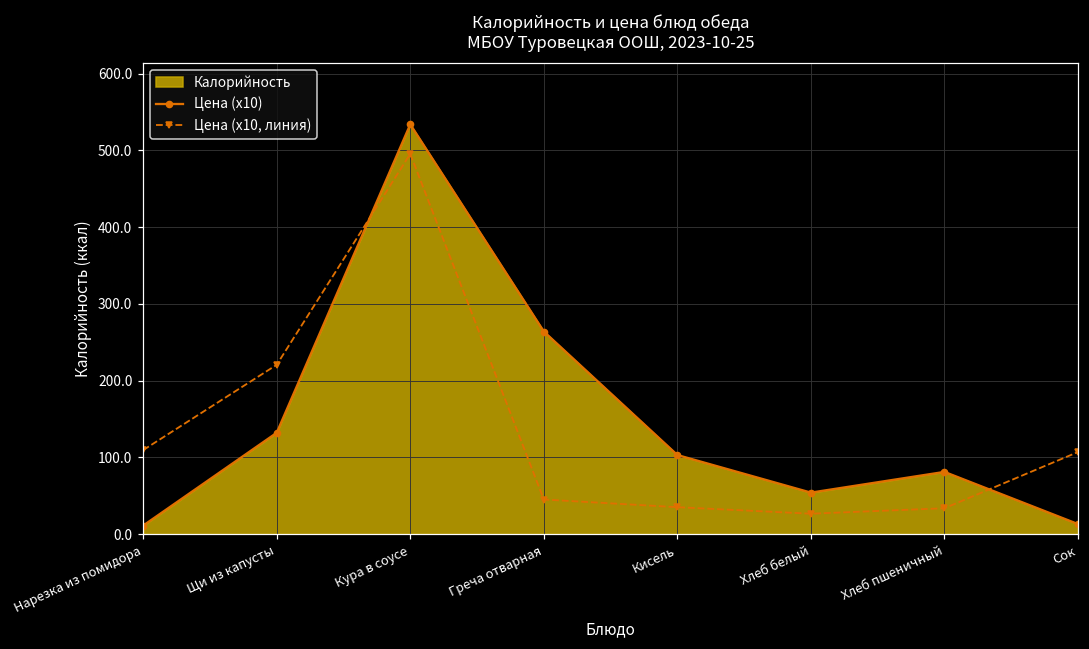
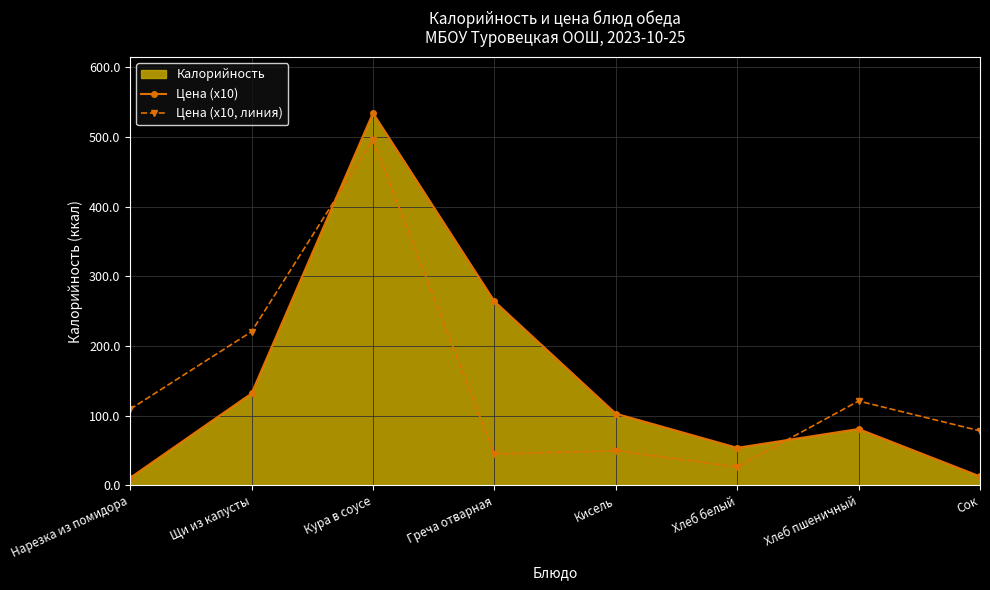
  {
    "Калорийность": {
      "Нарезка из помидора": 10,
      "Щи из капусты": 130,
      "Кура в соусе": 530,
      "Греча отварная": 260,
      "Кисель": 100,
      "Хлеб белый": 50,
      "Хлеб пшеничный": 80,
      "Сок": 10
    },
    "Цена (x10, линия)": {
      "Нарезка из помидора": 110,
      "Щи из капусты": 220,
      "Кура в соусе": 500,
      "Греча отварная": 50,
-     "Кисель": 40,
+     "Кисель": 50,
      "Хлеб белый": 30,
-     "Хлеб пшеничный": 30,
-     "Сок": 110
+     "Хлеб пшеничный": 120,
+     "Сок": 80
    }
  }
